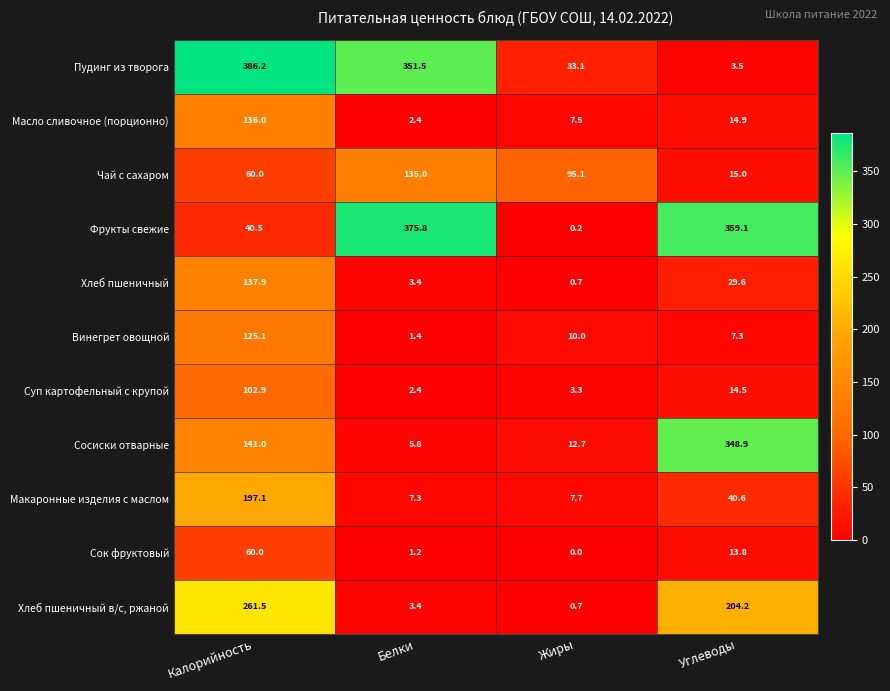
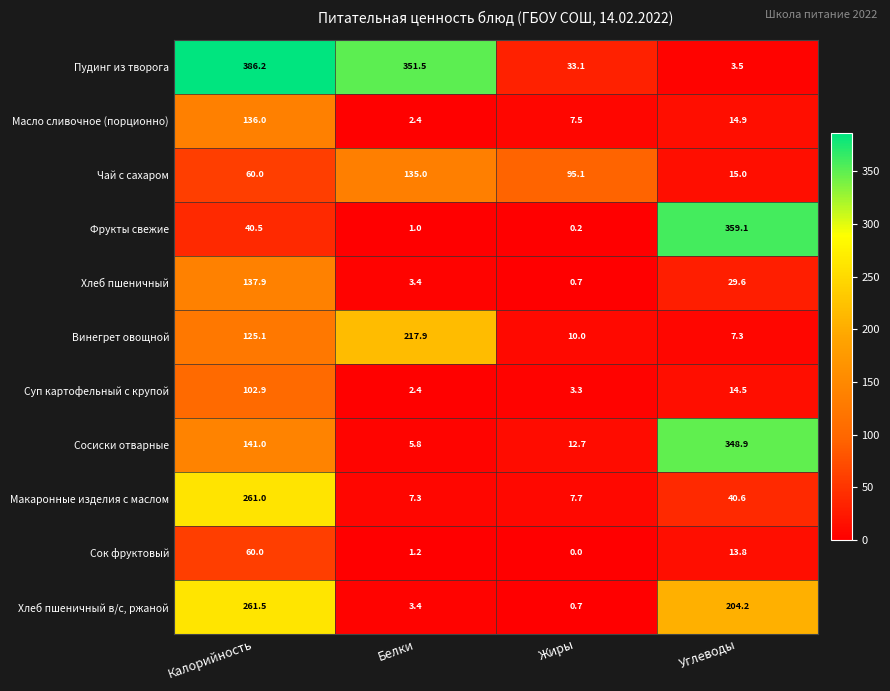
  {
    "Пудинг из творога": {
      "Калорийность": 386.2,
      "Белки": 351.5,
      "Жиры": 33.1,
      "Углеводы": 3.5
    },
    "Масло сливочное (порционно)": {
      "Калорийность": 136.0,
      "Белки": 2.4,
      "Жиры": 7.5,
      "Углеводы": 14.9
    },
    "Чай с сахаром": {
      "Калорийность": 60.0,
      "Белки": 135.0,
      "Жиры": 95.1,
      "Углеводы": 15.0
    },
    "Фрукты свежие": {
      "Калорийность": 40.5,
-     "Белки": 375.8,
+     "Белки": 1.0,
      "Жиры": 0.2,
      "Углеводы": 359.1
    },
    "Хлеб пшеничный": {
      "Калорийность": 137.9,
      "Белки": 3.4,
      "Жиры": 0.7,
      "Углеводы": 29.6
    },
    "Винегрет овощной": {
      "Калорийность": 125.1,
-     "Белки": 1.4,
+     "Белки": 217.9,
      "Жиры": 10.0,
      "Углеводы": 7.3
    },
    "Суп картофельный с крупой": {
      "Калорийность": 102.9,
      "Белки": 2.4,
      "Жиры": 3.3,
      "Углеводы": 14.5
    },
    "Сосиски отварные": {
      "Калорийность": 141.0,
      "Белки": 5.8,
      "Жиры": 12.7,
      "Углеводы": 348.9
    },
    "Макаронные изделия с маслом": {
-     "Калорийность": 197.1,
+     "Калорийность": 261.0,
      "Белки": 7.3,
      "Жиры": 7.7,
      "Углеводы": 40.6
    },
    "Сок фруктовый": {
      "Калорийность": 60.0,
      "Белки": 1.2,
      "Жиры": 0.0,
      "Углеводы": 13.8
    },
    "Хлеб пшеничный в/с, ржаной": {
      "Калорийность": 261.5,
      "Белки": 3.4,
      "Жиры": 0.7,
      "Углеводы": 204.2
    }
  }
